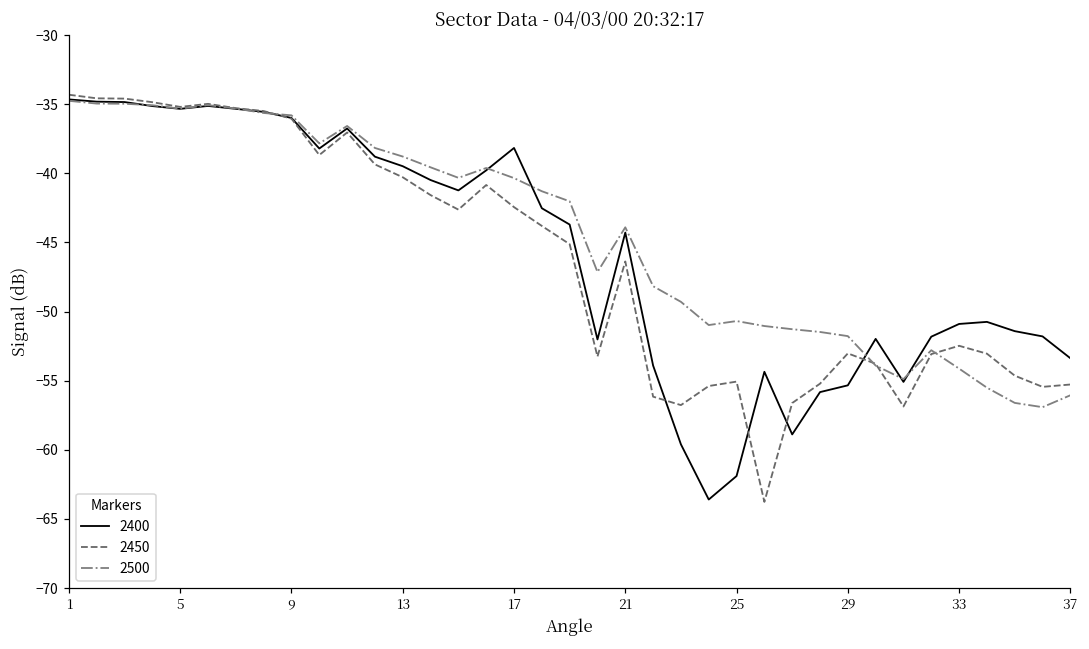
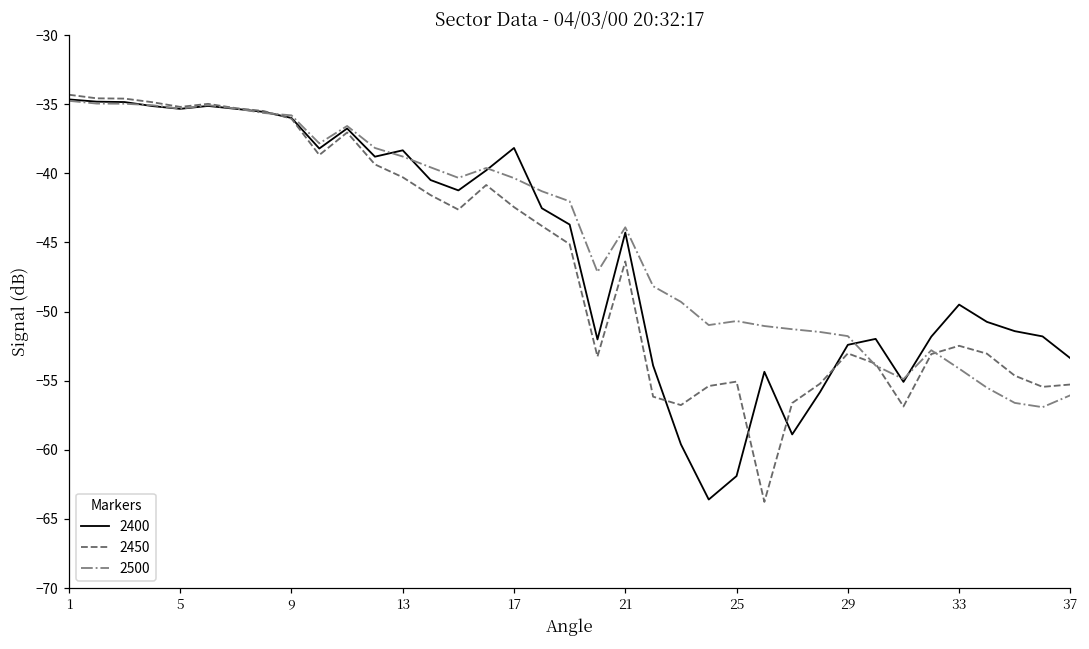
  {
    "2400": {
-     "13": -39.5,
+     "13": -38.3,
      "17": -38.2,
      "21": -44.3,
      "25": -61.9,
-     "29": -55.3,
-     "33": -50.9,
+     "29": -52.4,
+     "33": -49.5,
      "37": -53.4
    }
  }
